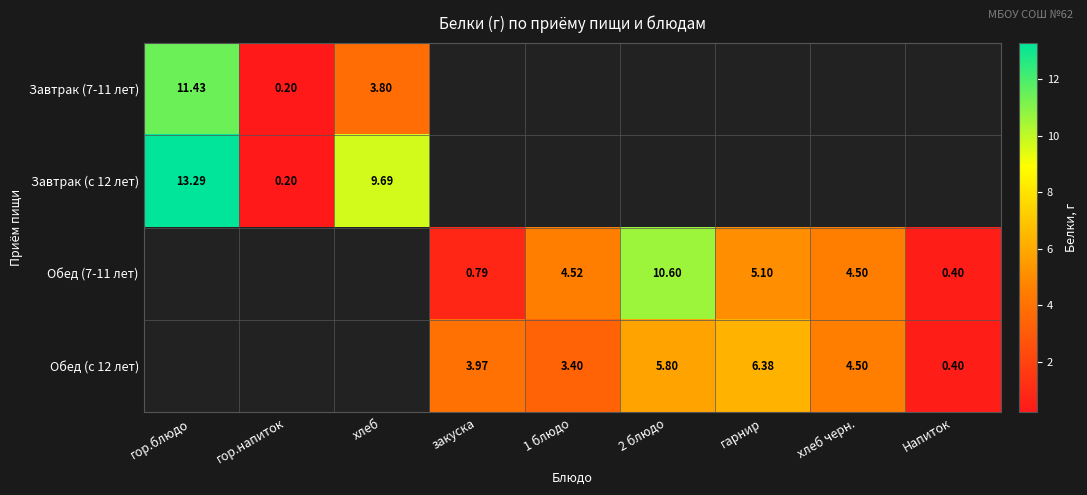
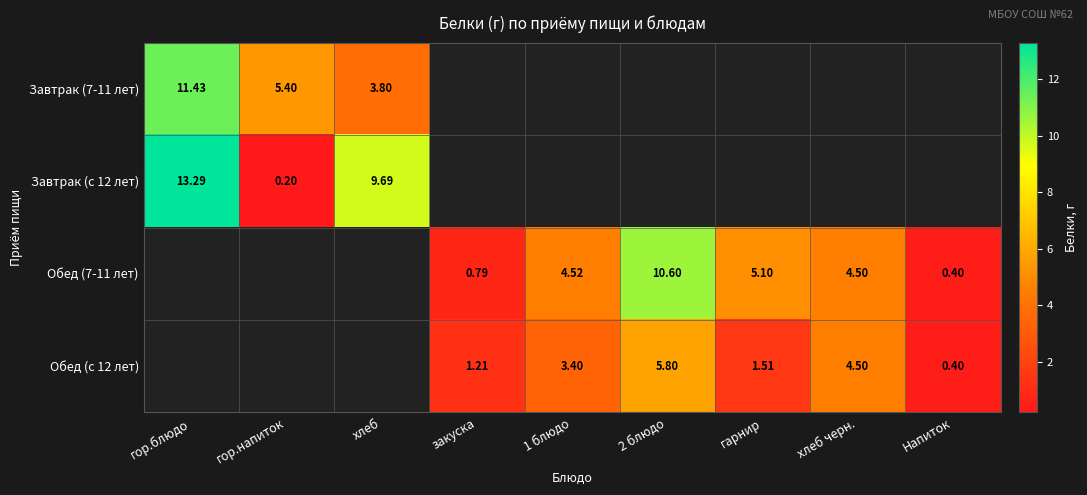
  {
    "Завтрак (7-11 лет)": {
      "гор.блюдо": 11.43,
-     "гор.напиток": 0.20,
+     "гор.напиток": 5.40,
      "хлеб": 3.80
    },
    "Завтрак (с 12 лет)": {
      "гор.блюдо": 13.29,
      "гор.напиток": 0.20,
      "хлеб": 9.69
    },
    "Обед (7-11 лет)": {
      "закуска": 0.79,
      "1 блюдо": 4.52,
      "2 блюдо": 10.60,
      "гарнир": 5.10,
      "хлеб черн.": 4.50,
      "Напиток": 0.40
    },
    "Обед (с 12 лет)": {
-     "закуска": 3.97,
+     "закуска": 1.21,
      "1 блюдо": 3.40,
      "2 блюдо": 5.80,
-     "гарнир": 6.38,
+     "гарнир": 1.51,
      "хлеб черн.": 4.50,
      "Напиток": 0.40
    }
  }
